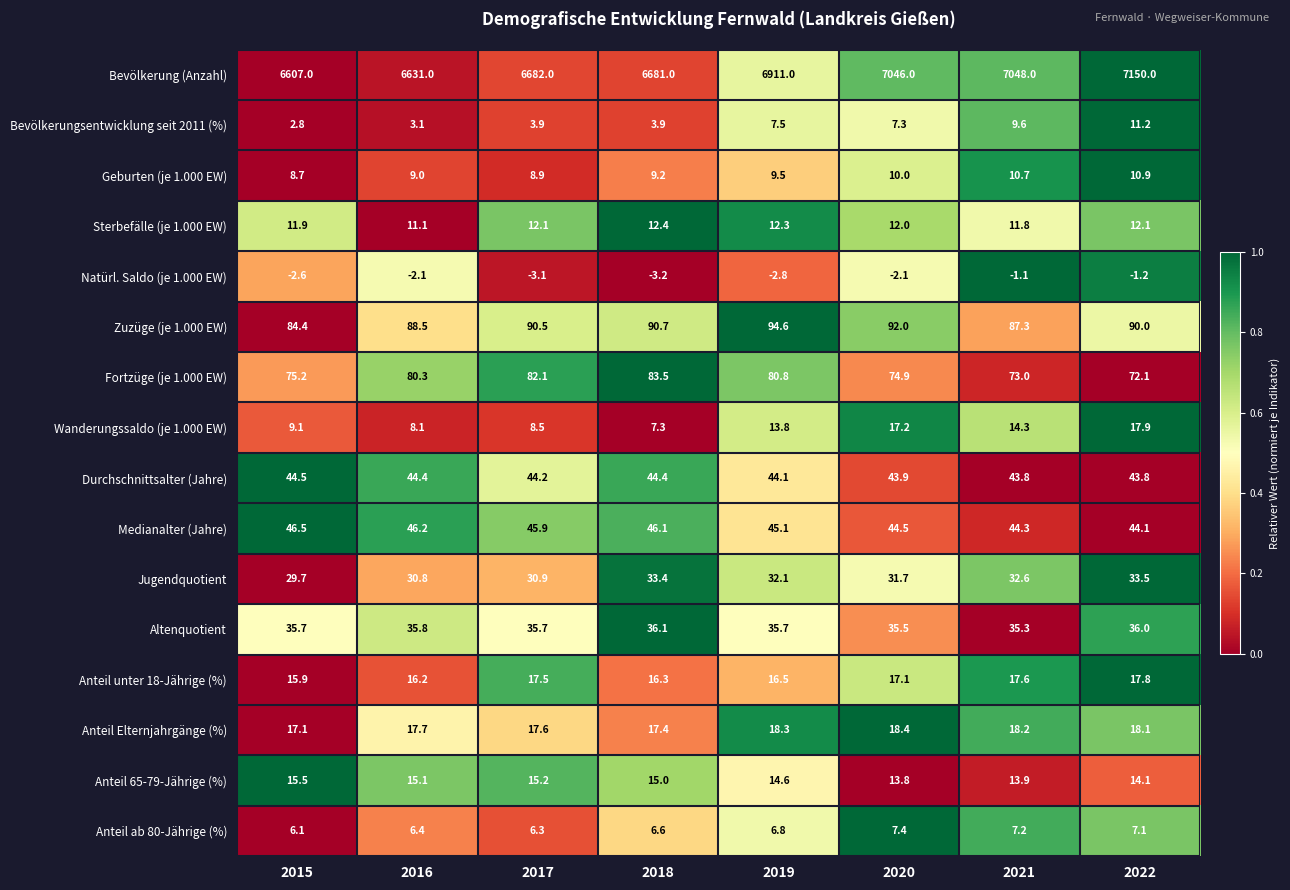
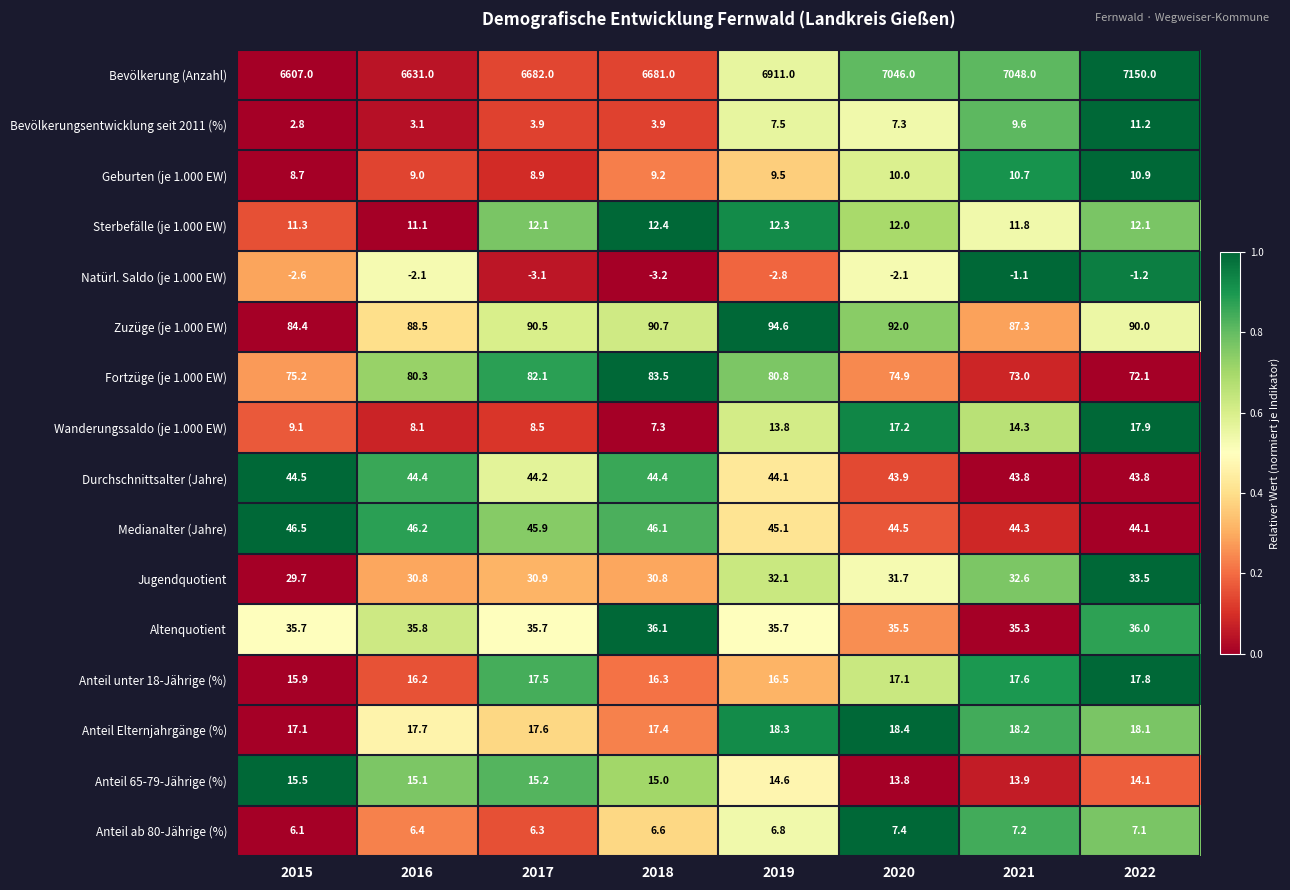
  {
    "Bevölkerung (Anzahl)": {
      "2015": 6607.0,
      "2016": 6631.0,
      "2017": 6682.0,
      "2018": 6681.0,
      "2019": 6911.0,
      "2020": 7046.0,
      "2021": 7048.0,
      "2022": 7150.0
    },
    "Bevölkerungsentwicklung seit 2011 (%)": {
      "2015": 2.8,
      "2016": 3.1,
      "2017": 3.9,
      "2018": 3.9,
      "2019": 7.5,
      "2020": 7.3,
      "2021": 9.6,
      "2022": 11.2
    },
    "Geburten (je 1.000 EW)": {
      "2015": 8.7,
      "2016": 9.0,
      "2017": 8.9,
      "2018": 9.2,
      "2019": 9.5,
      "2020": 10.0,
      "2021": 10.7,
      "2022": 10.9
    },
    "Sterbefälle (je 1.000 EW)": {
-     "2015": 11.9,
+     "2015": 11.3,
      "2016": 11.1,
      "2017": 12.1,
      "2018": 12.4,
      "2019": 12.3,
      "2020": 12.0,
      "2021": 11.8,
      "2022": 12.1
    },
    "Natürl. Saldo (je 1.000 EW)": {
      "2015": -2.6,
      "2016": -2.1,
      "2017": -3.1,
      "2018": -3.2,
      "2019": -2.8,
      "2020": -2.1,
      "2021": -1.1,
      "2022": -1.2
    },
    "Zuzüge (je 1.000 EW)": {
      "2015": 84.4,
      "2016": 88.5,
      "2017": 90.5,
      "2018": 90.7,
      "2019": 94.6,
      "2020": 92.0,
      "2021": 87.3,
      "2022": 90.0
    },
    "Fortzüge (je 1.000 EW)": {
      "2015": 75.2,
      "2016": 80.3,
      "2017": 82.1,
      "2018": 83.5,
      "2019": 80.8,
      "2020": 74.9,
      "2021": 73.0,
      "2022": 72.1
    },
    "Wanderungssaldo (je 1.000 EW)": {
      "2015": 9.1,
      "2016": 8.1,
      "2017": 8.5,
      "2018": 7.3,
      "2019": 13.8,
      "2020": 17.2,
      "2021": 14.3,
      "2022": 17.9
    },
    "Durchschnittsalter (Jahre)": {
      "2015": 44.5,
      "2016": 44.4,
      "2017": 44.2,
      "2018": 44.4,
      "2019": 44.1,
      "2020": 43.9,
      "2021": 43.8,
      "2022": 43.8
    },
    "Medianalter (Jahre)": {
      "2015": 46.5,
      "2016": 46.2,
      "2017": 45.9,
      "2018": 46.1,
      "2019": 45.1,
      "2020": 44.5,
      "2021": 44.3,
      "2022": 44.1
    },
    "Jugendquotient": {
      "2015": 29.7,
      "2016": 30.8,
      "2017": 30.9,
-     "2018": 33.4,
+     "2018": 30.8,
      "2019": 32.1,
      "2020": 31.7,
      "2021": 32.6,
      "2022": 33.5
    },
    "Altenquotient": {
      "2015": 35.7,
      "2016": 35.8,
      "2017": 35.7,
      "2018": 36.1,
      "2019": 35.7,
      "2020": 35.5,
      "2021": 35.3,
      "2022": 36.0
    },
    "Anteil unter 18-Jährige (%)": {
      "2015": 15.9,
      "2016": 16.2,
      "2017": 17.5,
      "2018": 16.3,
      "2019": 16.5,
      "2020": 17.1,
      "2021": 17.6,
      "2022": 17.8
    },
    "Anteil Elternjahrgänge (%)": {
      "2015": 17.1,
      "2016": 17.7,
      "2017": 17.6,
      "2018": 17.4,
      "2019": 18.3,
      "2020": 18.4,
      "2021": 18.2,
      "2022": 18.1
    },
    "Anteil 65-79-Jährige (%)": {
      "2015": 15.5,
      "2016": 15.1,
      "2017": 15.2,
      "2018": 15.0,
      "2019": 14.6,
      "2020": 13.8,
      "2021": 13.9,
      "2022": 14.1
    },
    "Anteil ab 80-Jährige (%)": {
      "2015": 6.1,
      "2016": 6.4,
      "2017": 6.3,
      "2018": 6.6,
      "2019": 6.8,
      "2020": 7.4,
      "2021": 7.2,
      "2022": 7.1
    }
  }
